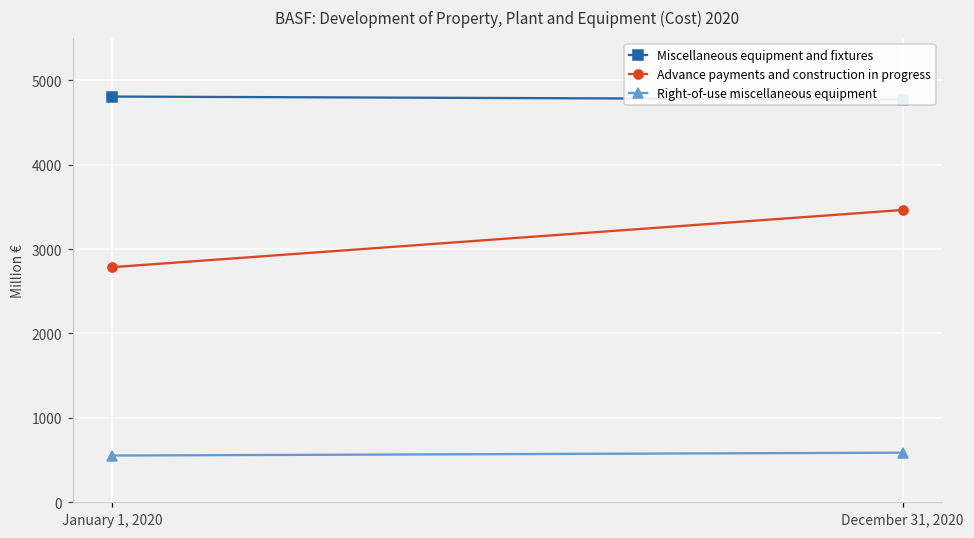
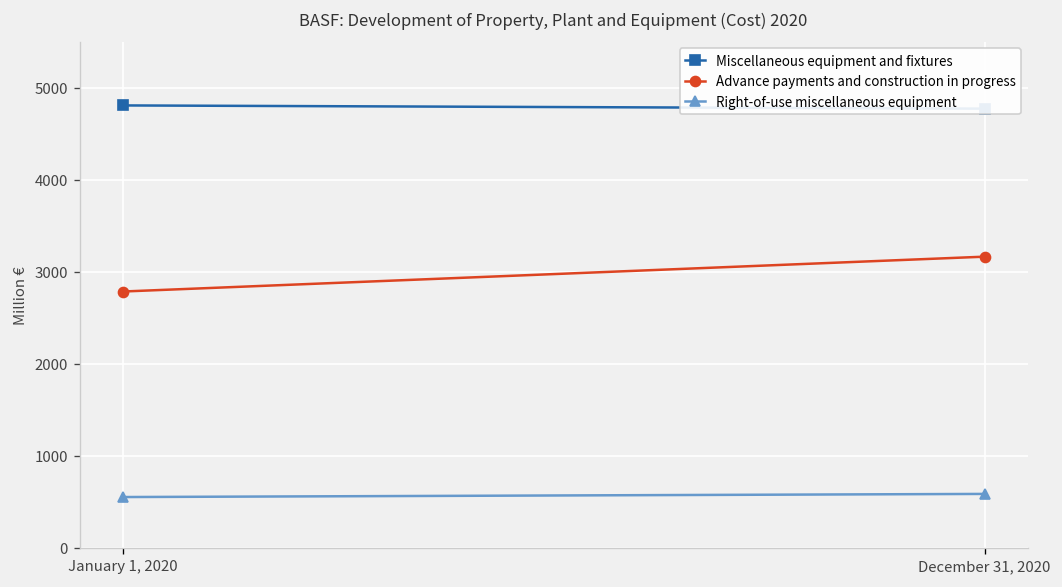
  {
    "Miscellaneous equipment and fixtures": {
      "January 1, 2020": 4800
    },
    "Advance payments and construction in progress": {
      "January 1, 2020": 2800,
-     "December 31, 2020": 3500
+     "December 31, 2020": 3200
    },
    "Right-of-use miscellaneous equipment": {
      "January 1, 2020": 600,
      "December 31, 2020": 600
    }
  }
